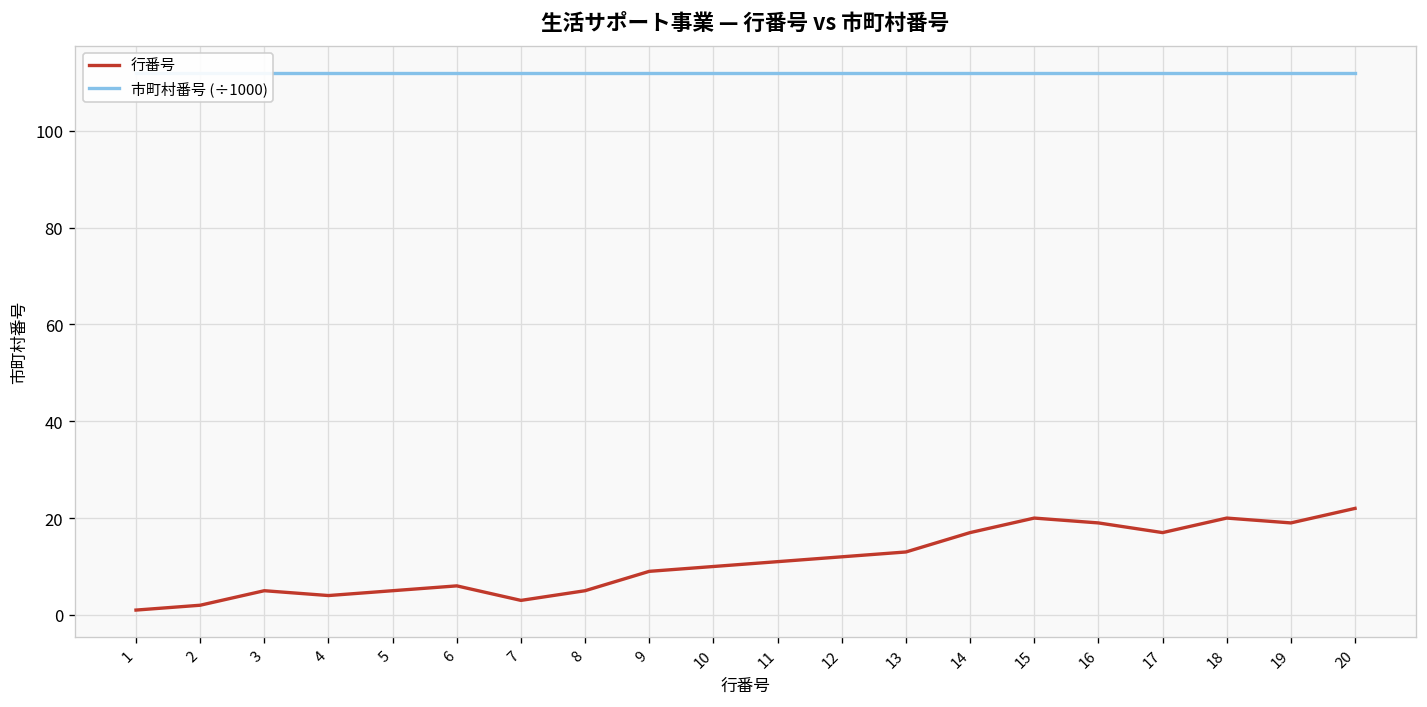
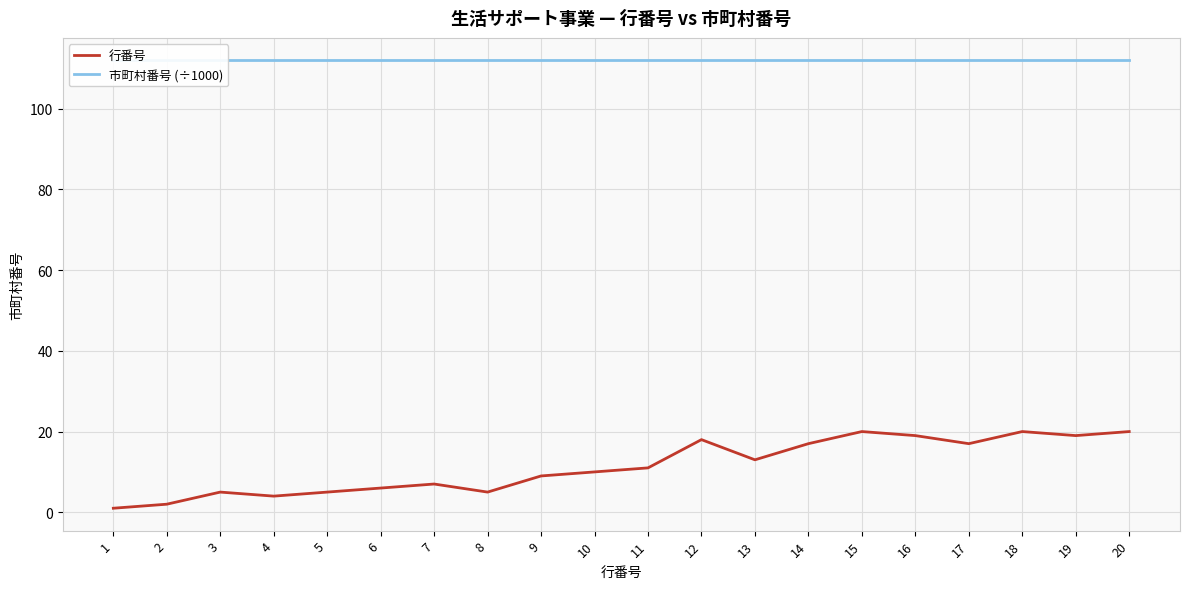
  {
    "行番号": {
      "1": 1,
      "2": 2,
      "3": 5,
      "4": 4,
      "5": 5,
      "6": 6,
-     "7": 3,
+     "7": 7,
      "8": 5,
      "9": 9,
      "10": 10,
      "11": 11,
-     "12": 12,
+     "12": 18,
      "13": 13,
      "14": 17,
      "15": 20,
      "16": 19,
      "17": 17,
      "18": 20,
      "19": 19,
-     "20": 22
+     "20": 20
    },
    "市町村番号 (÷1000)": {
      "4": 112,
      "5": 112,
      "6": 112,
      "7": 112,
      "8": 112,
      "9": 112,
      "10": 112,
      "11": 112,
      "12": 112,
      "13": 112,
      "14": 112,
      "15": 112,
      "16": 112,
      "17": 112,
      "18": 112,
      "19": 112,
      "20": 112
    }
  }
